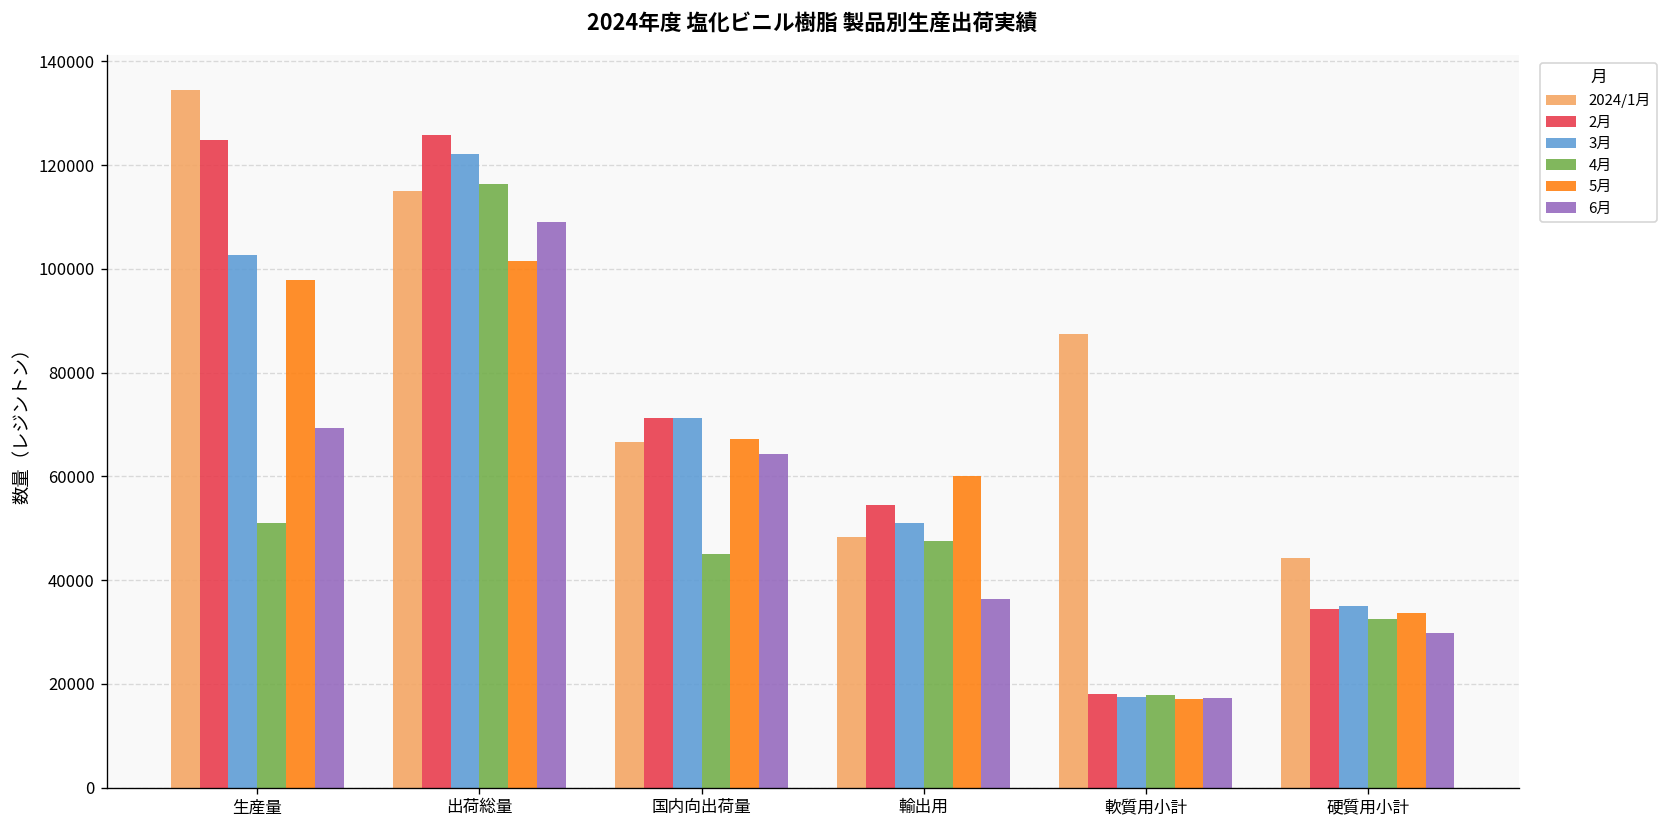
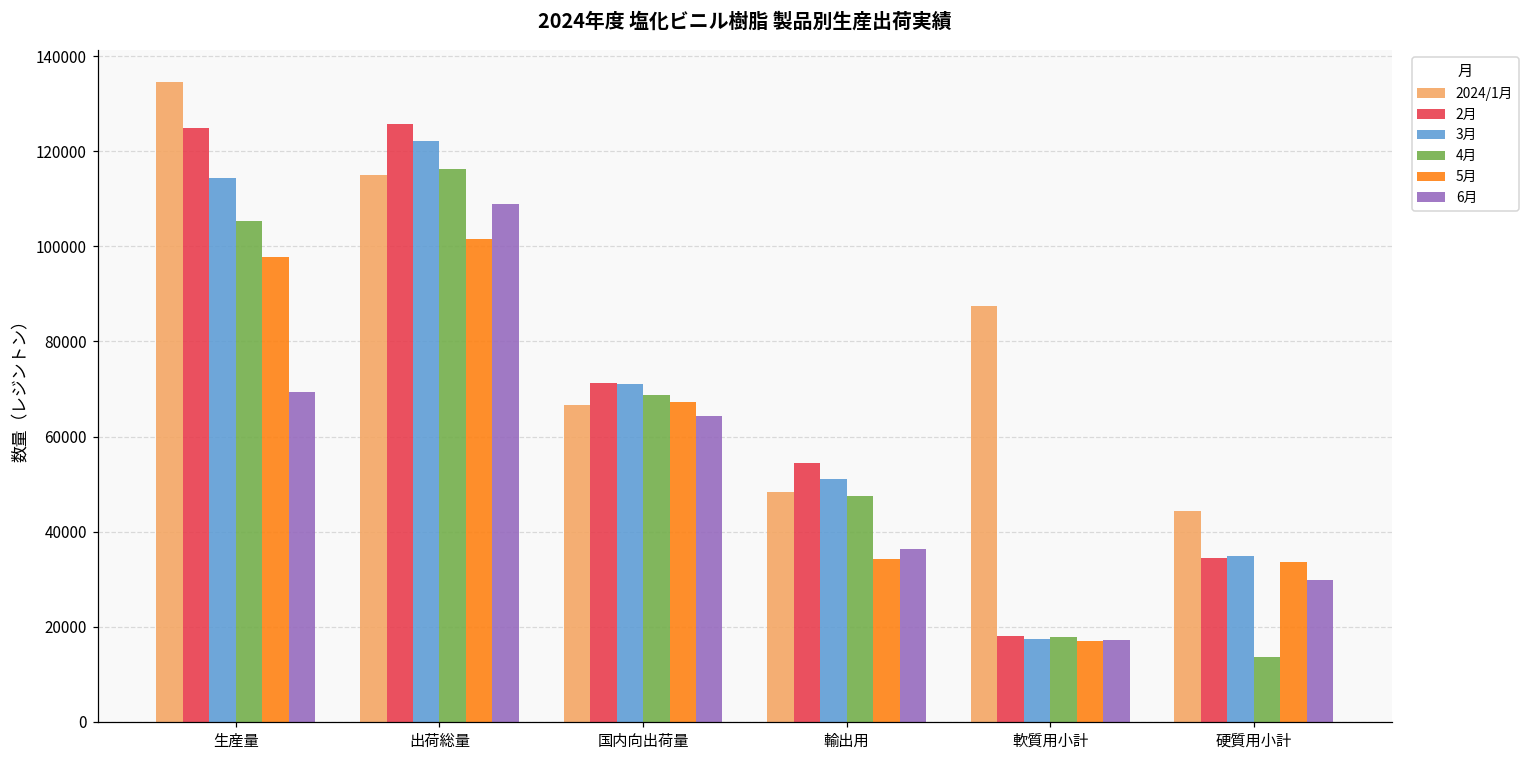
  {
    "2024/1月": {
      "生産量": 134000,
      "出荷総量": 115000,
      "国内向出荷量": 67000,
      "輸出用": 48000,
      "軟質用小計": 87000,
      "硬質用小計": 44000
    },
    "2月": {
      "生産量": 125000,
      "出荷総量": 126000,
      "国内向出荷量": 71000,
      "輸出用": 55000,
      "軟質用小計": 18000,
      "硬質用小計": 34000
    },
    "3月": {
-     "生産量": 103000,
+     "生産量": 114000,
      "出荷総量": 122000,
      "国内向出荷量": 71000,
      "輸出用": 51000,
      "軟質用小計": 17000,
      "硬質用小計": 35000
    },
    "4月": {
-     "生産量": 51000,
+     "生産量": 105000,
      "出荷総量": 116000,
-     "国内向出荷量": 45000,
+     "国内向出荷量": 69000,
      "輸出用": 48000,
      "軟質用小計": 18000,
-     "硬質用小計": 33000
+     "硬質用小計": 14000
    },
    "5月": {
      "生産量": 98000,
      "出荷総量": 101000,
      "国内向出荷量": 67000,
-     "輸出用": 60000,
+     "輸出用": 34000,
      "軟質用小計": 17000,
      "硬質用小計": 34000
    },
    "6月": {
      "生産量": 69000,
      "出荷総量": 109000,
      "国内向出荷量": 64000,
      "輸出用": 36000,
      "軟質用小計": 17000,
      "硬質用小計": 30000
    }
  }
